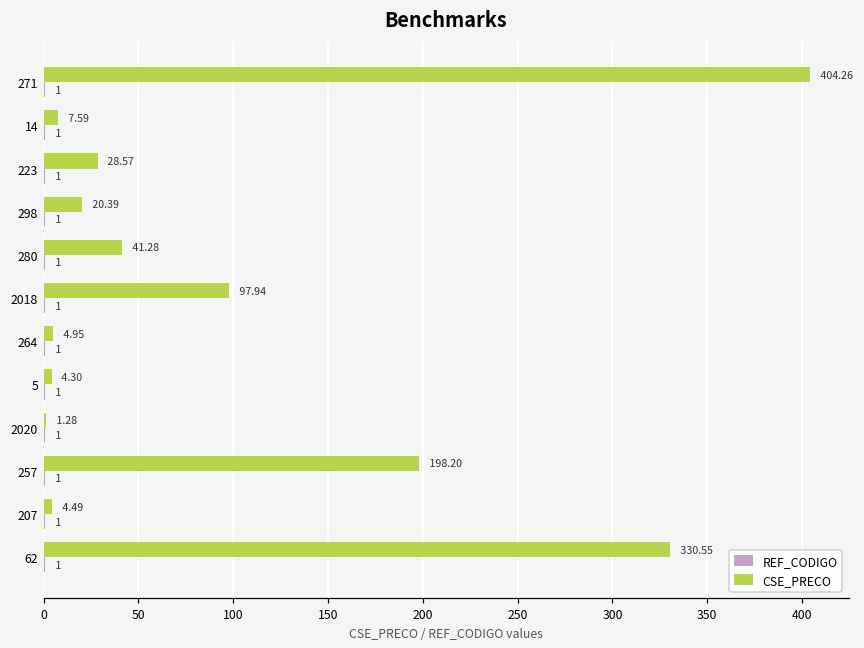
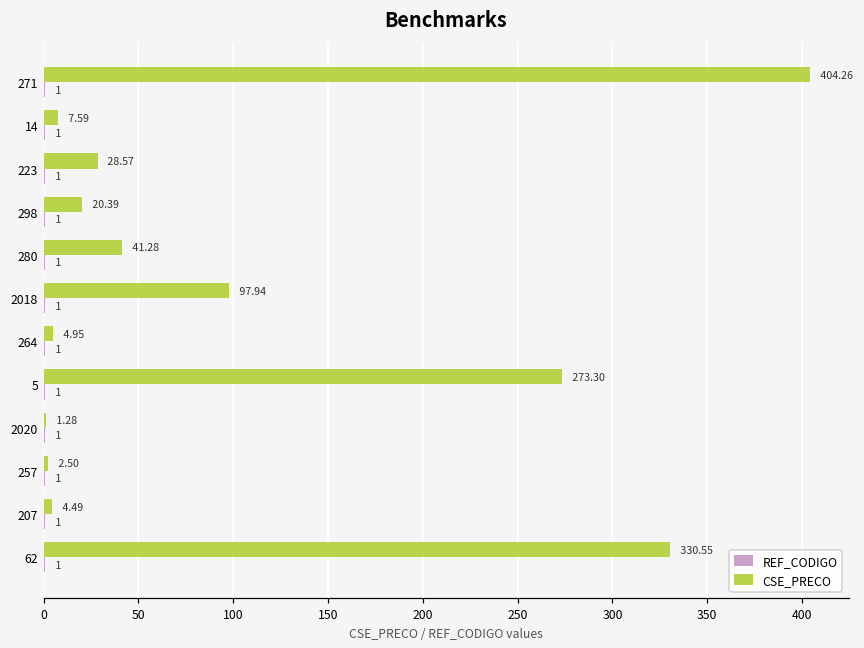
  {
    "REF_CODIGO": {
      "271": 1,
      "14": 1,
      "223": 1,
      "298": 1,
      "280": 1,
      "2018": 1,
      "264": 1,
      "5": 1,
      "2020": 1,
      "257": 1,
      "207": 1,
      "62": 1
    },
    "CSE_PRECO": {
      "271": 404.26,
      "14": 7.59,
      "223": 28.57,
      "298": 20.39,
      "280": 41.28,
      "2018": 97.94,
      "264": 4.95,
-     "5": 4.30,
+     "5": 273.30,
      "2020": 1.28,
-     "257": 198.20,
+     "257": 2.50,
      "207": 4.49,
      "62": 330.55
    }
  }
